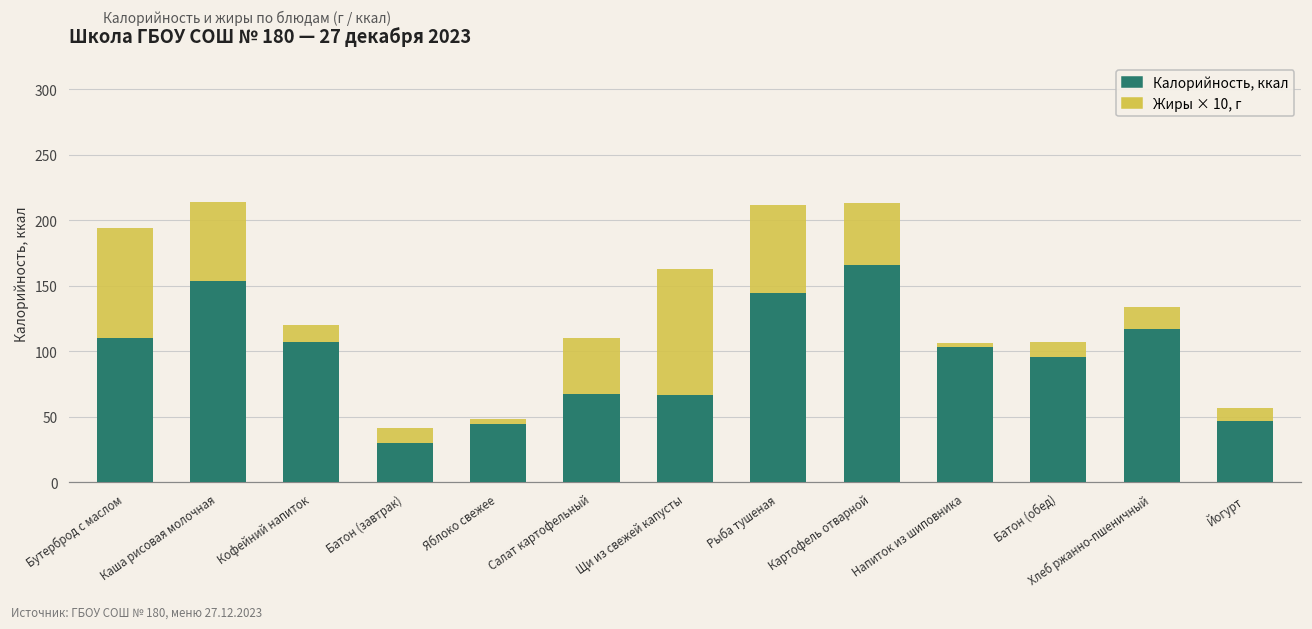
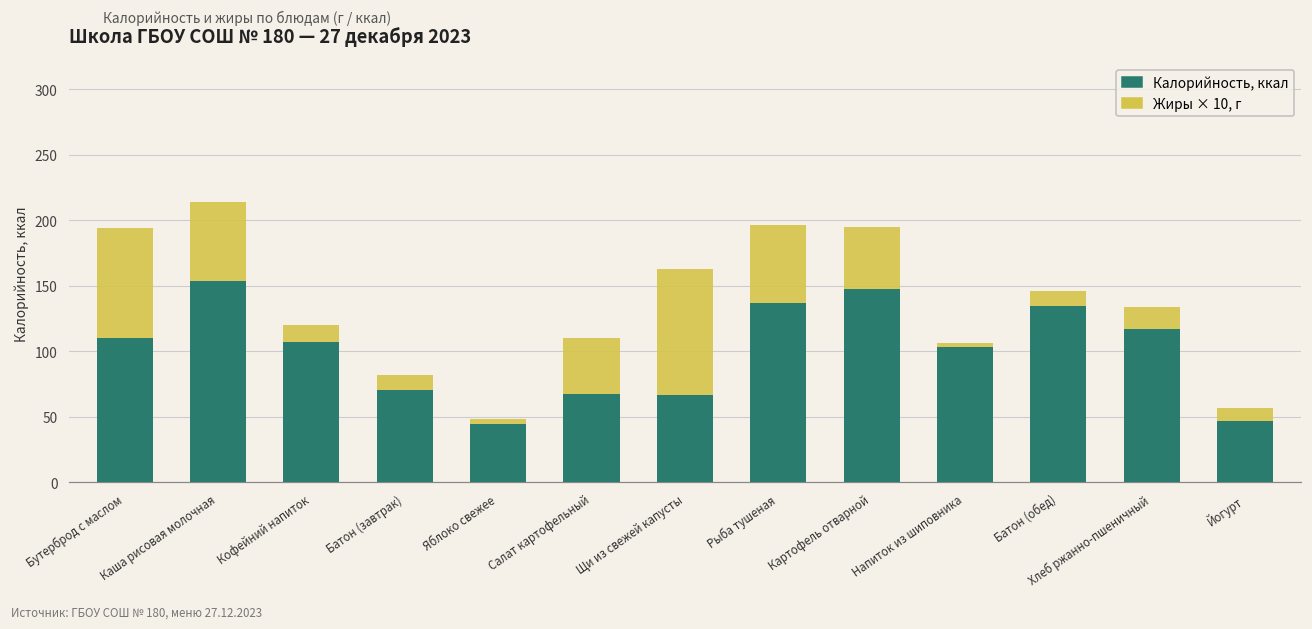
  {
    "Калорийность, ккал": {
      "Бутерброд с маслом": 110,
      "Каша рисовая молочная": 153,
      "Кофейний напиток": 107,
-     "Батон (завтрак)": 30,
+     "Батон (завтрак)": 70,
      "Яблоко свежее": 44,
      "Салат картофельный": 68,
      "Щи из свежей капусты": 67,
-     "Рыба тушеная": 144,
-     "Картофель отварной": 166,
+     "Рыба тушеная": 137,
+     "Картофель отварной": 148,
      "Напиток из шиповника": 103,
-     "Батон (обед)": 96,
+     "Батон (обед)": 135,
      "Хлеб ржанно-пшеничный": 117,
      "Йогурт": 47
    },
    "Жиры × 10, г": {
      "Бутерброд с маслом": 84,
      "Каша рисовая молочная": 61,
      "Кофейний напиток": 13,
      "Батон (завтрак)": 12,
      "Яблоко свежее": 4,
      "Салат картофельный": 42,
      "Щи из свежей капусты": 96,
-     "Рыба тушеная": 67,
+     "Рыба тушеная": 60,
      "Картофель отварной": 47,
      "Напиток из шиповника": 3,
      "Батон (обед)": 11,
      "Хлеб ржанно-пшеничный": 17,
      "Йогурт": 10
    }
  }
